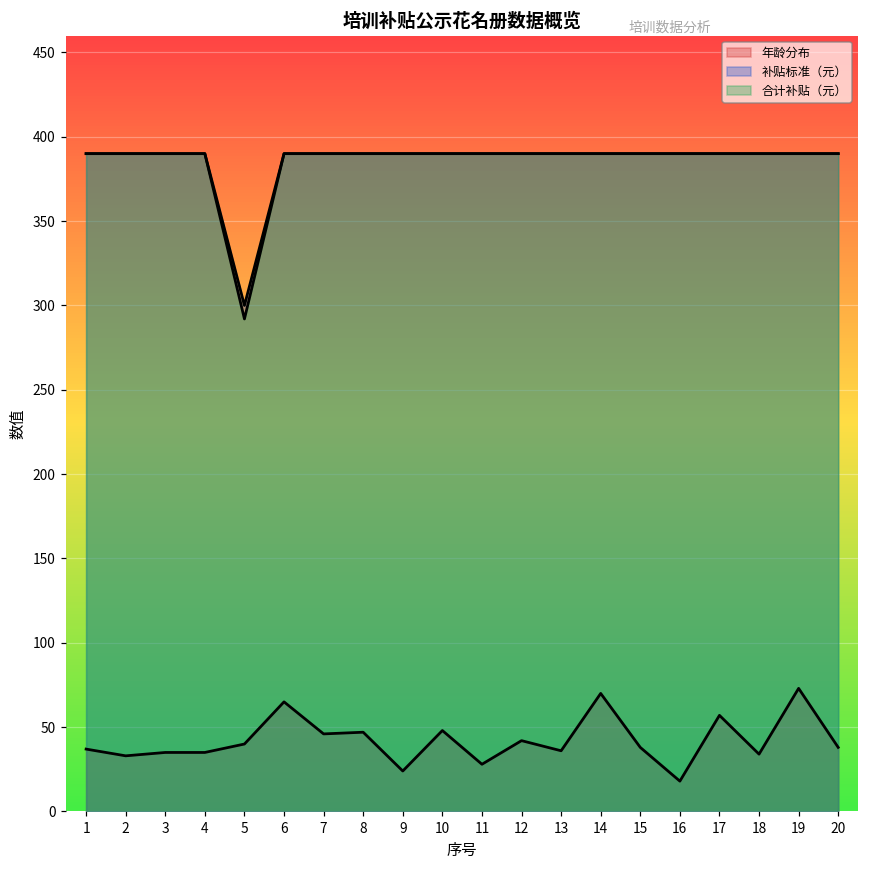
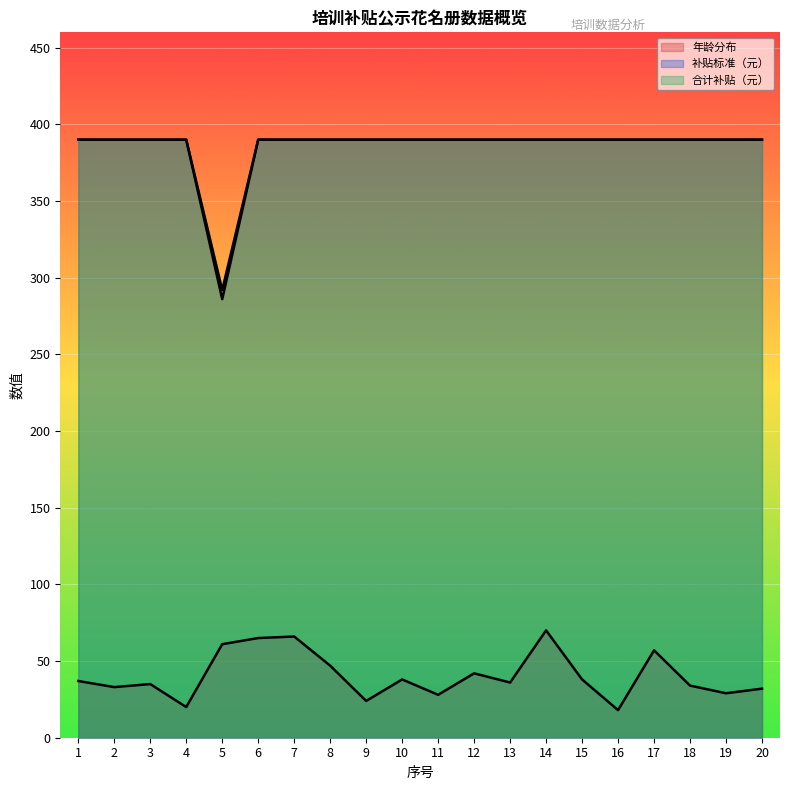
  {
    "年龄分布": {
      "1": 37,
      "2": 33,
      "3": 35,
-     "4": 35,
-     "5": 40,
+     "4": 20,
+     "5": 61,
      "6": 65,
-     "7": 46,
+     "7": 66,
      "8": 47,
      "9": 24,
-     "10": 48,
+     "10": 38,
      "11": 28,
      "12": 42,
      "13": 36,
      "14": 70,
      "15": 38,
      "16": 18,
      "17": 57,
      "18": 34,
-     "19": 73,
-     "20": 38
+     "19": 29,
+     "20": 32
    },
    "补贴标准（元）": {
-     "5": 300
+     "5": 286
    },
    "合计补贴（元）": {
      "5": 292
    }
  }
